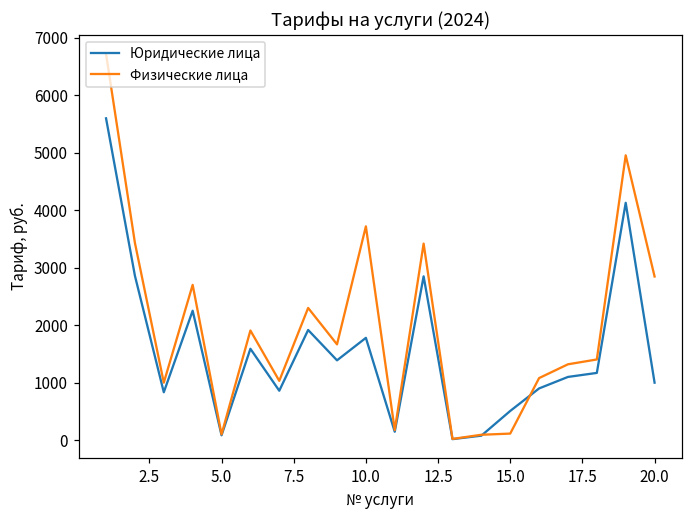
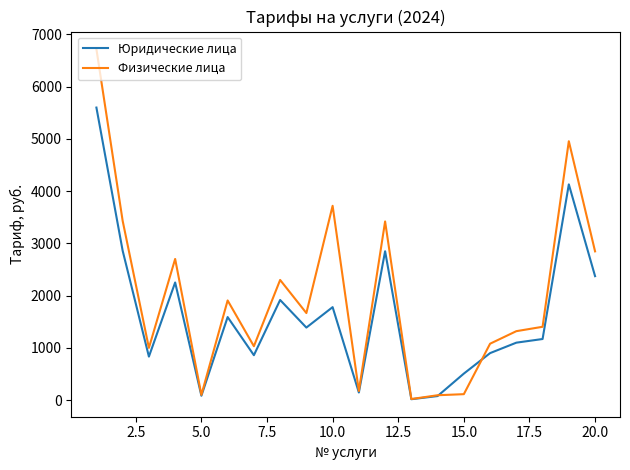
  {
    "Юридические лица": {
      "10.0": 1800,
      "15.0": 500,
-     "20.0": 1000
+     "20.0": 2400
    },
    "Физические лица": {
      "10.0": 3700,
      "15.0": 100,
      "20.0": 2800
    }
  }
